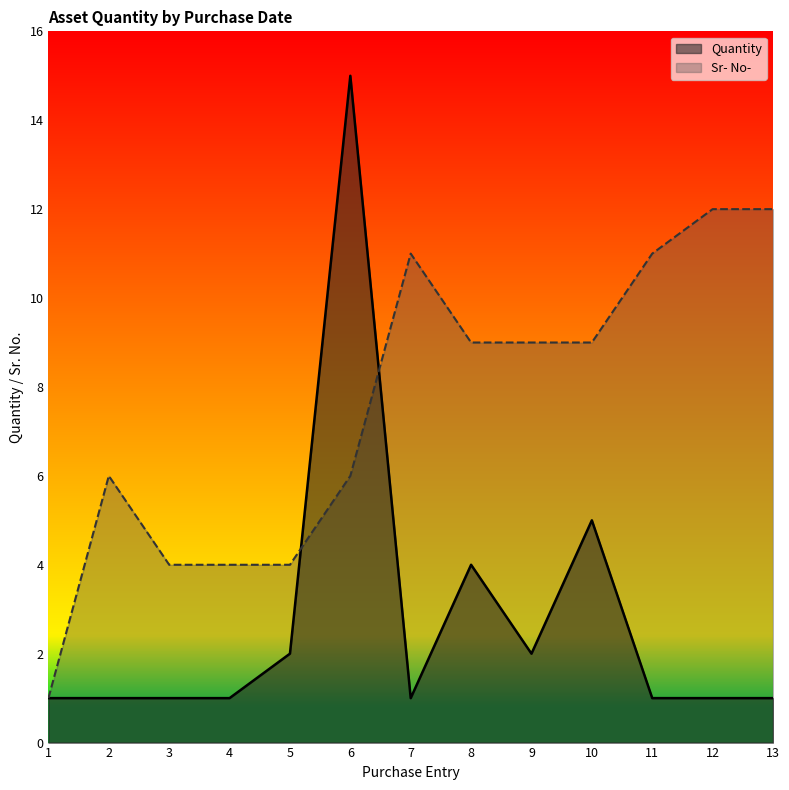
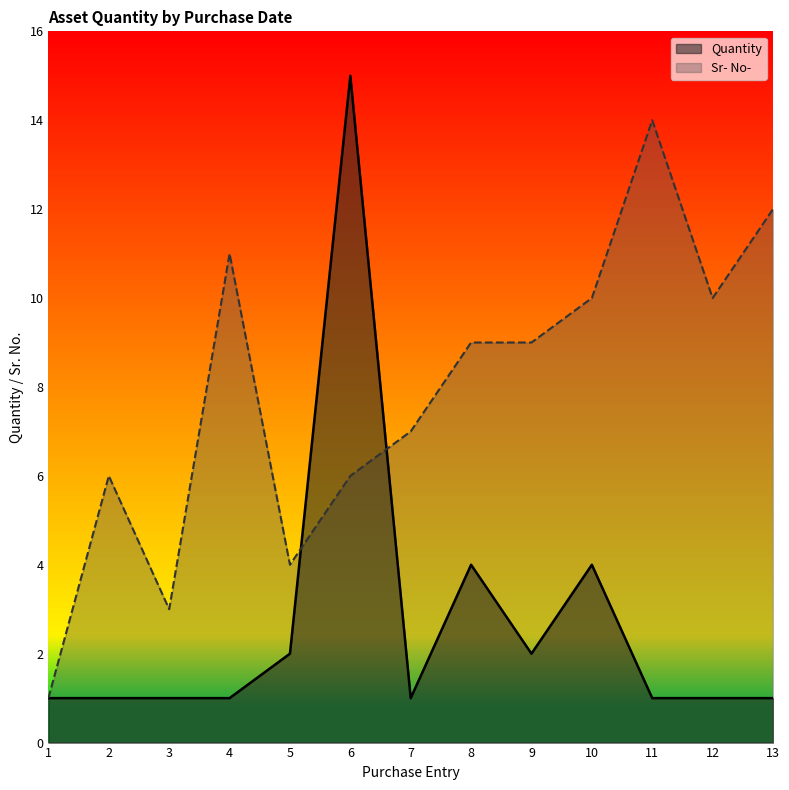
  {
    "Quantity": {
      "2": 1,
      "3": 1,
      "4": 1,
      "5": 2,
      "6": 15,
      "7": 1,
      "8": 4,
      "9": 2,
-     "10": 5,
+     "10": 4,
      "11": 1,
      "12": 1,
      "13": 1
    },
    "Sr- No-": {
      "2": 6,
-     "3": 4,
-     "4": 4,
+     "3": 3,
+     "4": 11,
      "5": 4,
      "6": 6,
-     "7": 11,
+     "7": 7,
      "8": 9,
      "9": 9,
-     "10": 9,
-     "11": 11,
-     "12": 12,
+     "10": 10,
+     "11": 14,
+     "12": 10,
      "13": 12
    }
  }
